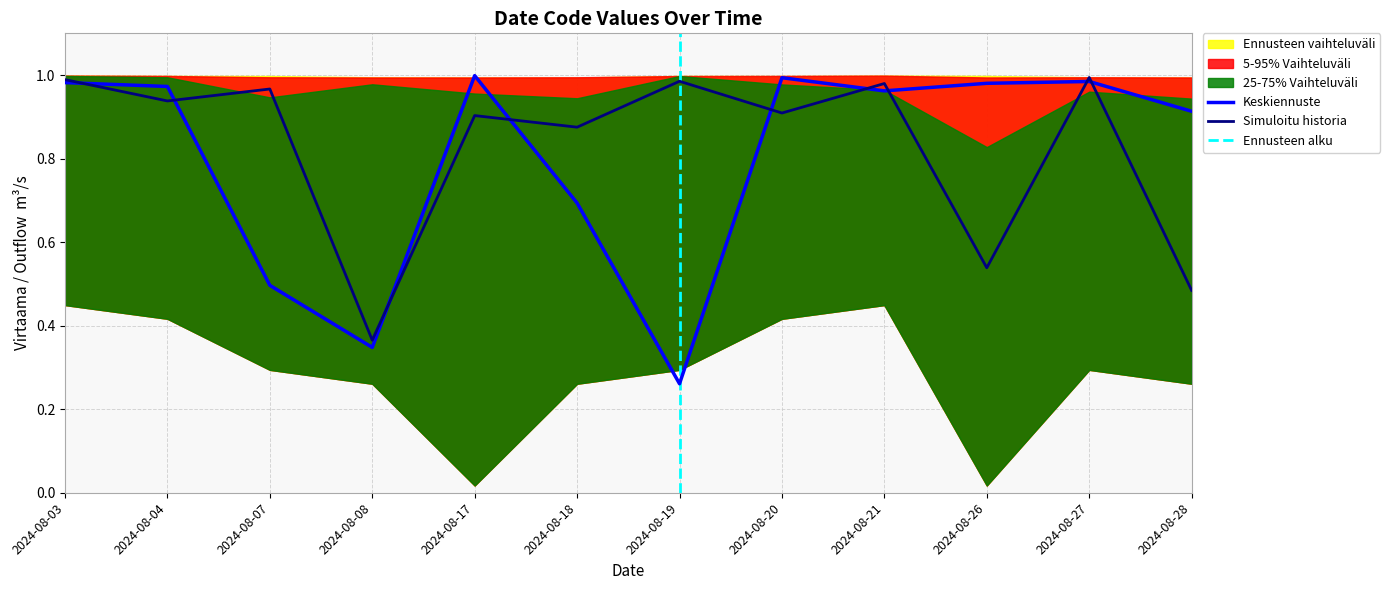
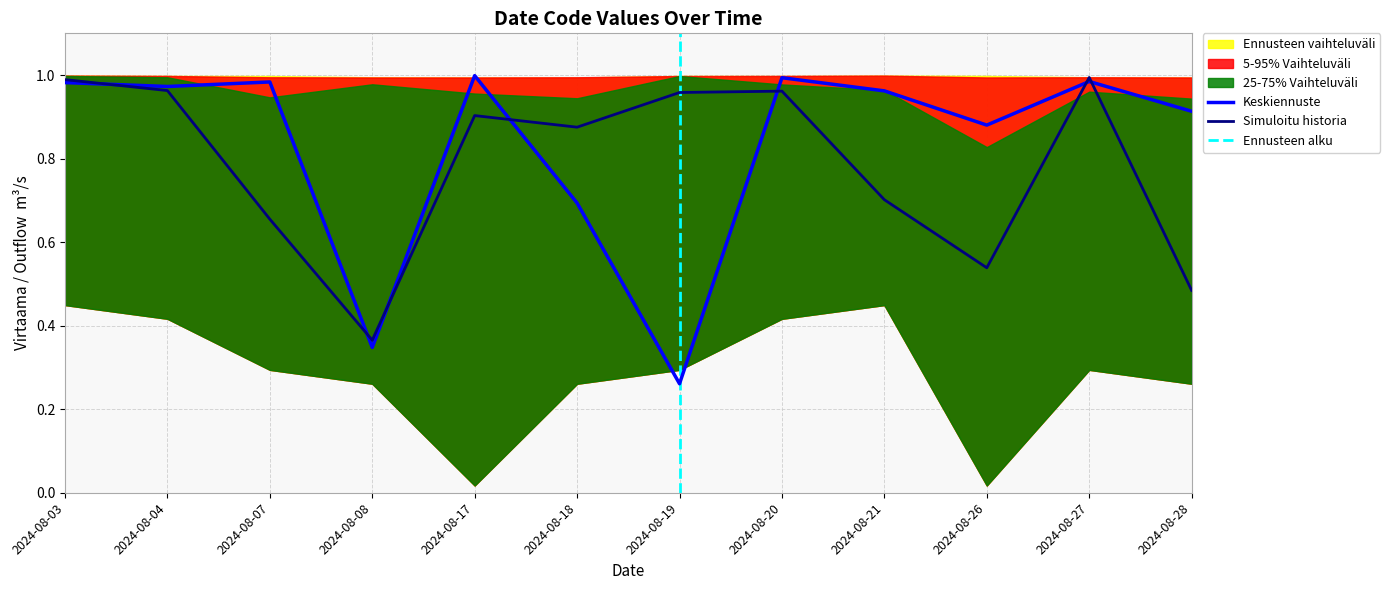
  {
    "Keskiennuste": {
      "2024-08-03": 0.98,
      "2024-08-04": 0.97,
-     "2024-08-07": 0.50,
+     "2024-08-07": 0.98,
      "2024-08-08": 0.35,
      "2024-08-18": 0.69,
      "2024-08-19": 0.26,
-     "2024-08-26": 0.98,
+     "2024-08-26": 0.88,
      "2024-08-27": 0.98,
      "2024-08-28": 0.91
    },
    "Simuloitu historia": {
      "2024-08-03": 0.99,
-     "2024-08-04": 0.94,
-     "2024-08-07": 0.97,
+     "2024-08-04": 0.96,
+     "2024-08-07": 0.66,
      "2024-08-08": 0.37,
      "2024-08-17": 0.90,
      "2024-08-18": 0.88,
-     "2024-08-19": 0.99,
-     "2024-08-20": 0.91,
-     "2024-08-21": 0.98,
+     "2024-08-19": 0.96,
+     "2024-08-20": 0.96,
+     "2024-08-21": 0.70,
      "2024-08-26": 0.54,
      "2024-08-28": 0.48
    }
  }
